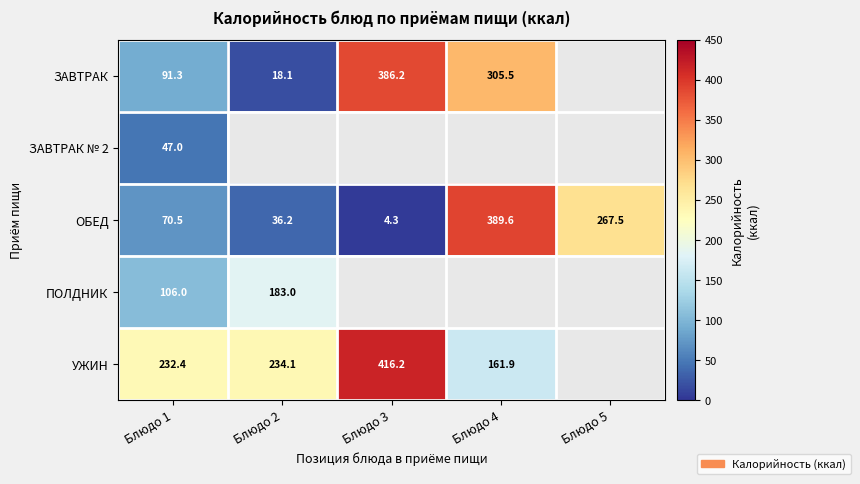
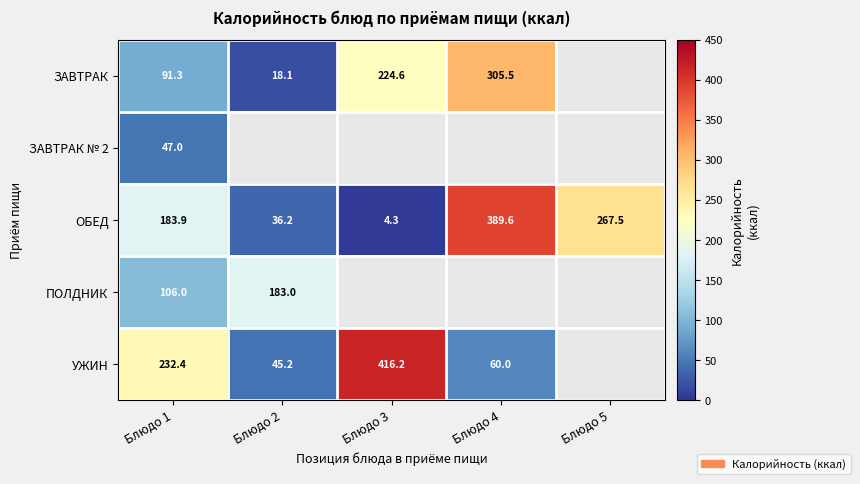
  {
    "ЗАВТРАК": {
      "Блюдо 1": 91.3,
      "Блюдо 2": 18.1,
-     "Блюдо 3": 386.2,
+     "Блюдо 3": 224.6,
      "Блюдо 4": 305.5
    },
    "ЗАВТРАК № 2": {
      "Блюдо 1": 47.0
    },
    "ОБЕД": {
-     "Блюдо 1": 70.5,
+     "Блюдо 1": 183.9,
      "Блюдо 2": 36.2,
      "Блюдо 3": 4.3,
      "Блюдо 4": 389.6,
      "Блюдо 5": 267.5
    },
    "ПОЛДНИК": {
      "Блюдо 1": 106.0,
      "Блюдо 2": 183.0
    },
    "УЖИН": {
      "Блюдо 1": 232.4,
-     "Блюдо 2": 234.1,
+     "Блюдо 2": 45.2,
      "Блюдо 3": 416.2,
-     "Блюдо 4": 161.9
+     "Блюдо 4": 60.0
    }
  }
